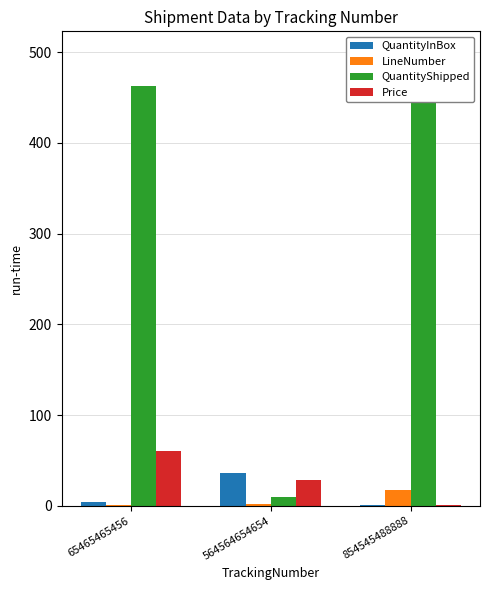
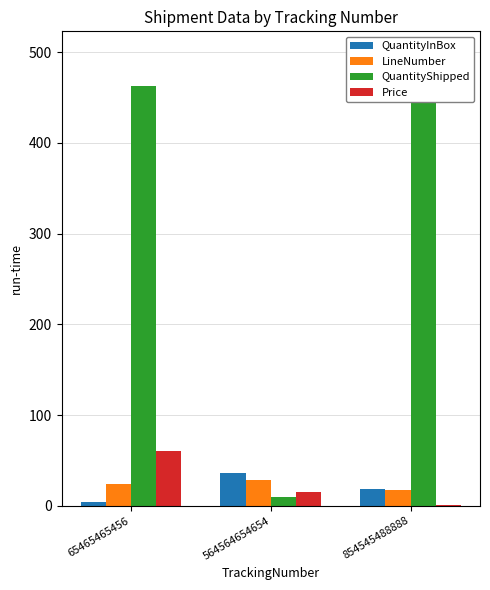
  {
    "QuantityInBox": {
      "65465465456": 0,
      "564564654654": 40,
-     "854545488888": 0
+     "854545488888": 20
    },
    "LineNumber": {
-     "65465465456": 0,
-     "564564654654": 0,
+     "65465465456": 20,
+     "564564654654": 30,
      "854545488888": 20
    },
    "QuantityShipped": {
      "65465465456": 460,
      "564564654654": 10
    },
    "Price": {
      "65465465456": 60,
-     "564564654654": 30
+     "564564654654": 20
    }
  }
